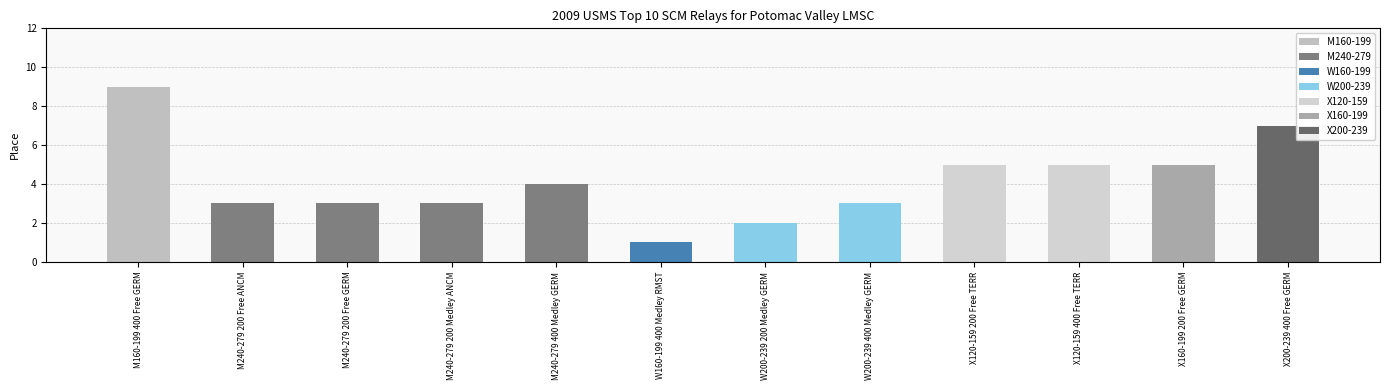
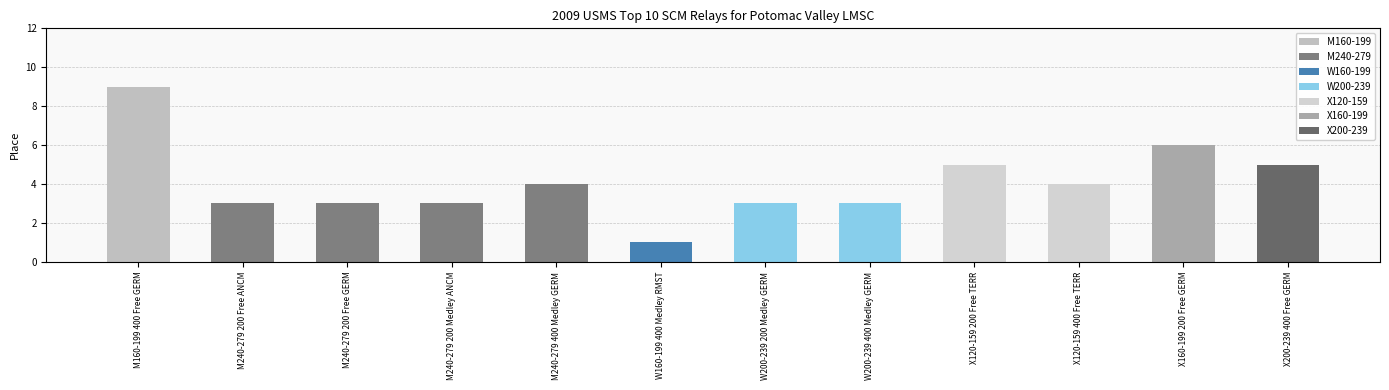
  {
    "M160-199 400 Free GERM": 9,
    "M240-279 200 Free ANCM": 3,
    "M240-279 200 Free GERM": 3,
    "M240-279 200 Medley ANCM": 3,
    "M240-279 400 Medley GERM": 4,
    "W160-199 400 Medley RMST": 1,
-   "W200-239 200 Medley GERM": 2,
+   "W200-239 200 Medley GERM": 3,
    "W200-239 400 Medley GERM": 3,
    "X120-159 200 Free TERR": 5,
-   "X120-159 400 Free TERR": 5,
-   "X160-199 200 Free GERM": 5,
-   "X200-239 400 Free GERM": 7
+   "X120-159 400 Free TERR": 4,
+   "X160-199 200 Free GERM": 6,
+   "X200-239 400 Free GERM": 5
  }
